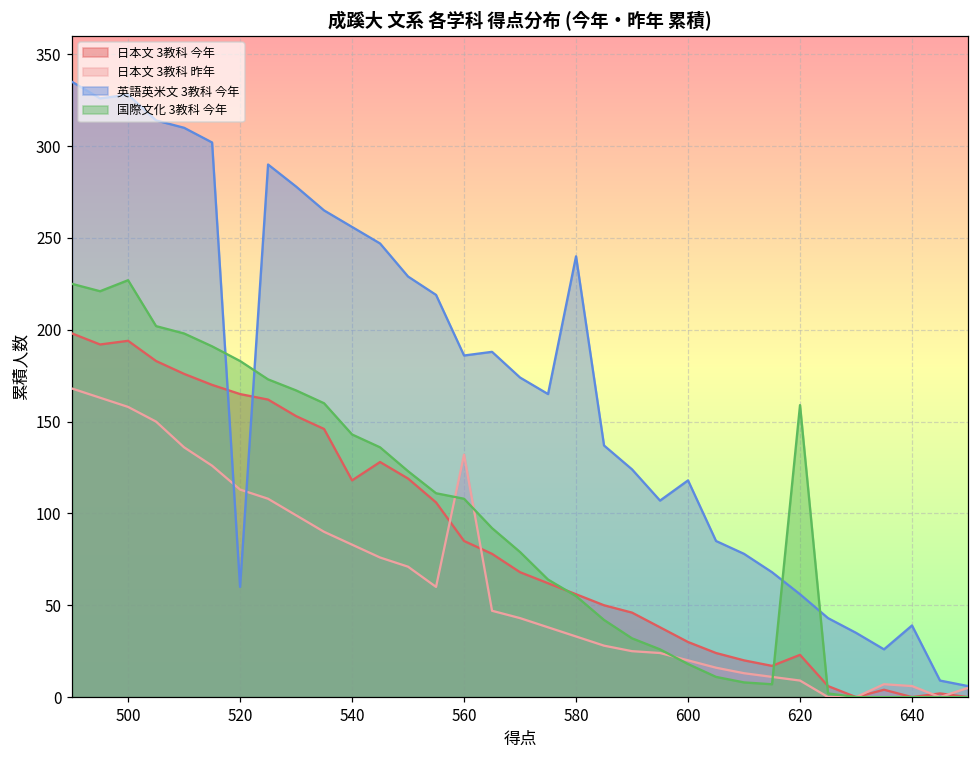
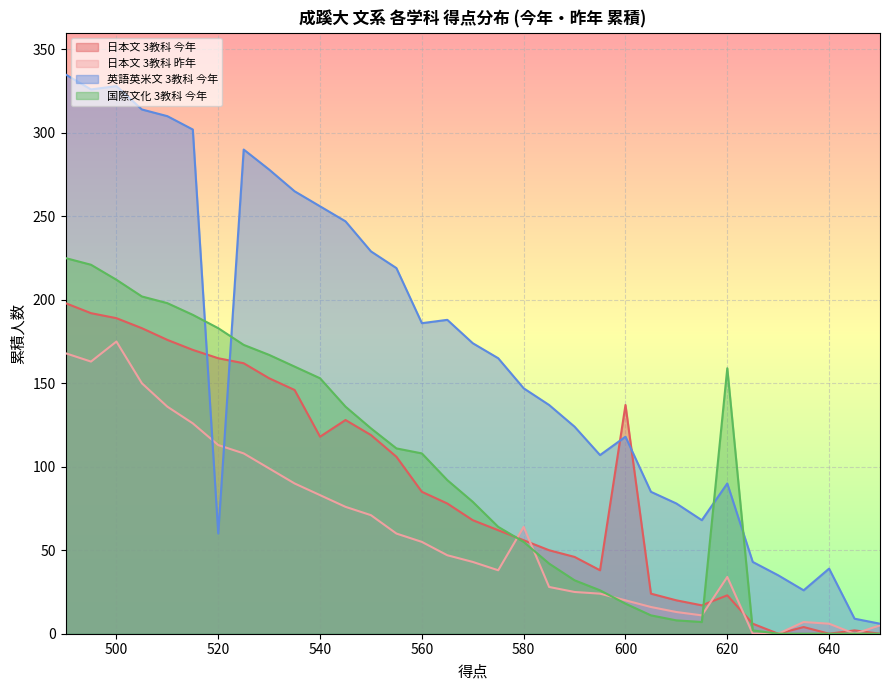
  {
    "日本文 3教科 今年": {
-     "500": 194,
+     "500": 189,
      "520": 165,
      "540": 118,
      "560": 85,
-     "600": 30,
+     "600": 137,
      "620": 23
    },
    "日本文 3教科 昨年": {
-     "500": 158,
+     "500": 175,
      "520": 113,
      "540": 83,
-     "560": 132,
-     "580": 33,
+     "560": 55,
+     "580": 64,
      "600": 20,
-     "620": 9,
+     "620": 34,
      "640": 6
    },
    "英語英米文 3教科 今年": {
      "520": 60,
      "540": 256,
      "560": 186,
-     "580": 240,
+     "580": 147,
      "600": 118,
-     "620": 56,
+     "620": 90,
      "640": 39
    },
    "国際文化 3教科 今年": {
-     "500": 227,
+     "500": 212,
      "520": 183,
-     "540": 143,
+     "540": 153,
      "560": 108,
      "600": 18,
      "620": 159
    }
  }
